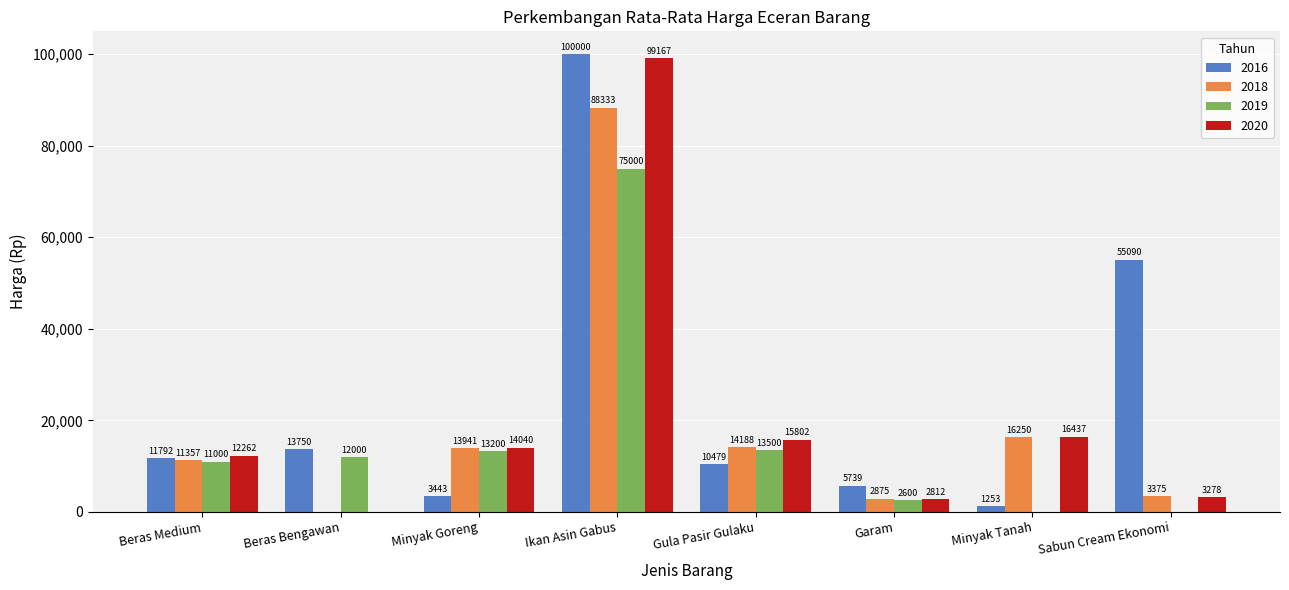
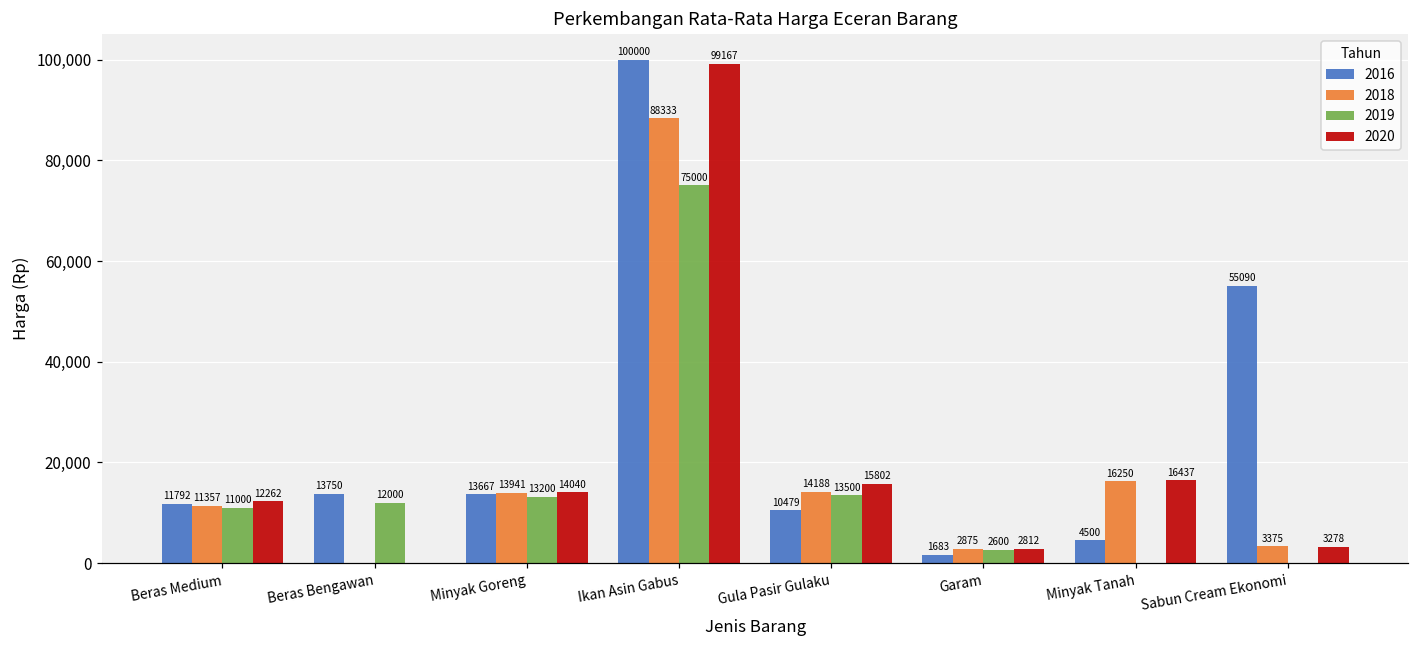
  {
    "2016": {
      "Beras Medium": 11792,
      "Beras Bengawan": 13750,
-     "Minyak Goreng": 3443,
+     "Minyak Goreng": 13667,
      "Ikan Asin Gabus": 100000,
      "Gula Pasir Gulaku": 10479,
-     "Garam": 5739,
-     "Minyak Tanah": 1253,
+     "Garam": 1683,
+     "Minyak Tanah": 4500,
      "Sabun Cream Ekonomi": 55090
    }
  }
